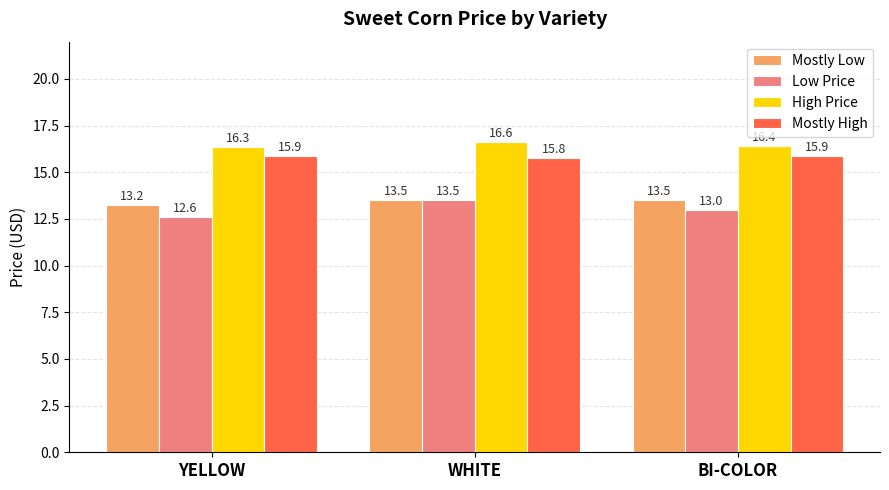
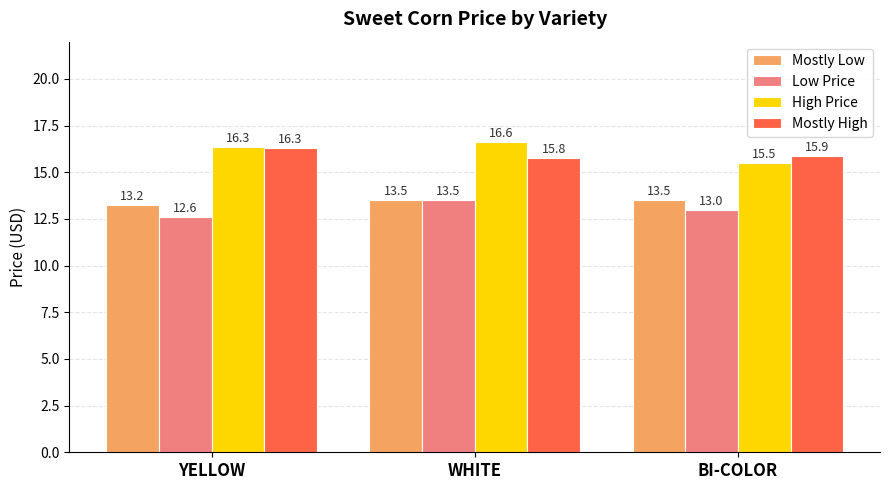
  {
    "High Price": {
-     "BI-COLOR": 16.4
+     "BI-COLOR": 15.5
    },
    "Mostly High": {
-     "YELLOW": 15.9,
+     "YELLOW": 16.3,
      "WHITE": 15.8,
      "BI-COLOR": 15.9
    }
  }
